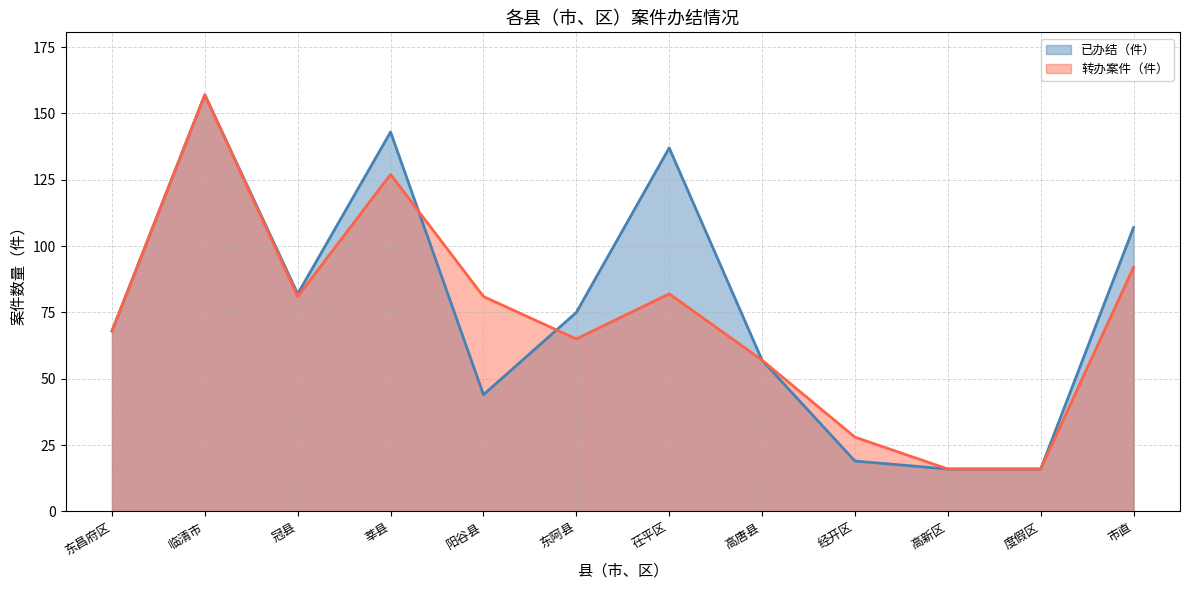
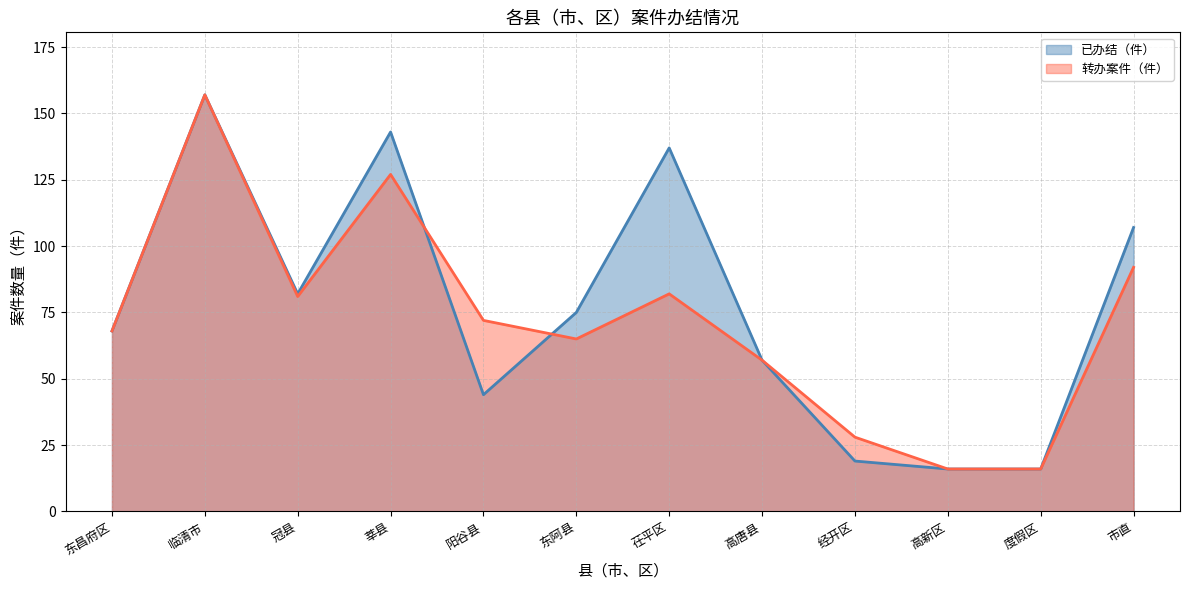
  {
    "已办结（件）": {
      "冠县": 82,
      "莘县": 143,
      "阳谷县": 44,
      "东阿县": 75,
      "茌平区": 137,
      "经开区": 19,
      "市直": 107
    },
    "转办案件（件）": {
      "冠县": 81,
      "莘县": 127,
-     "阳谷县": 81,
+     "阳谷县": 72,
      "东阿县": 65,
      "茌平区": 82,
      "经开区": 28,
      "市直": 92
    }
  }
